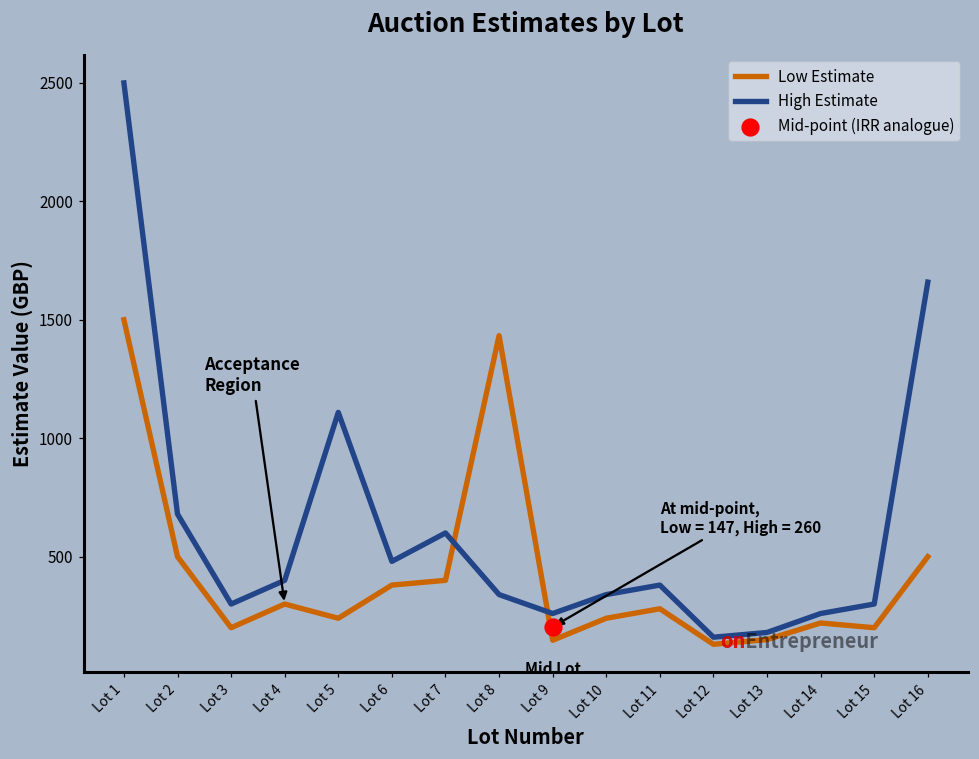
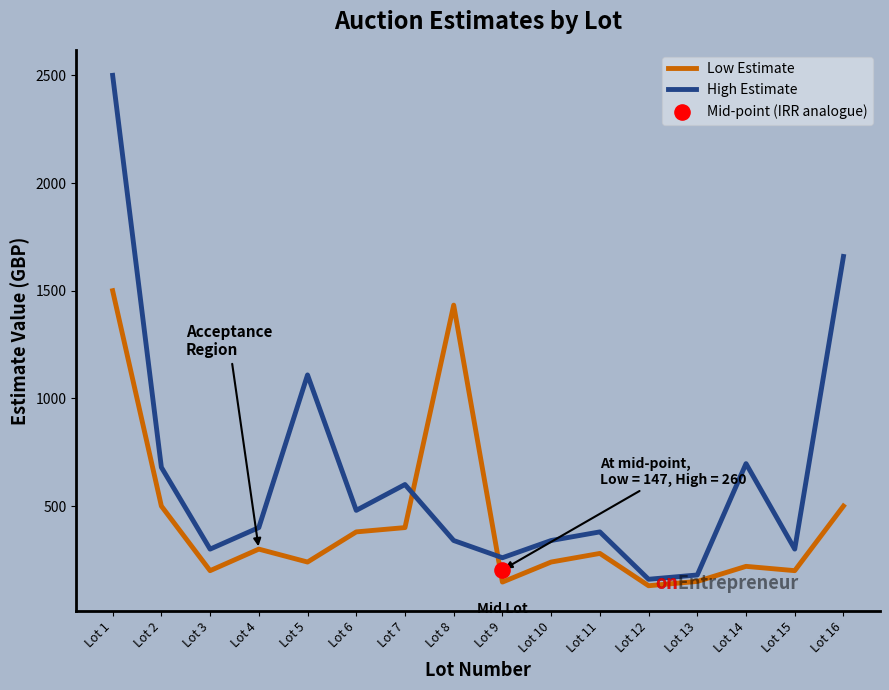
  {
    "Low Estimate": {
      "Lot 1": 1500,
      "Lot 2": 500,
      "Lot 3": 200,
      "Lot 4": 300,
      "Lot 5": 240,
      "Lot 6": 380,
      "Lot 7": 400,
      "Lot 8": 1430,
      "Lot 9": 150,
      "Lot 12": 130,
      "Lot 13": 150,
      "Lot 15": 200,
      "Lot 16": 500
    },
    "High Estimate": {
      "Lot 1": 2500,
      "Lot 2": 680,
      "Lot 3": 300,
      "Lot 4": 400,
      "Lot 5": 1110,
      "Lot 6": 480,
      "Lot 7": 600,
      "Lot 8": 340,
      "Lot 9": 260,
      "Lot 12": 160,
      "Lot 13": 180,
-     "Lot 14": 260,
+     "Lot 14": 700,
      "Lot 15": 300,
      "Lot 16": 1660
    }
  }
